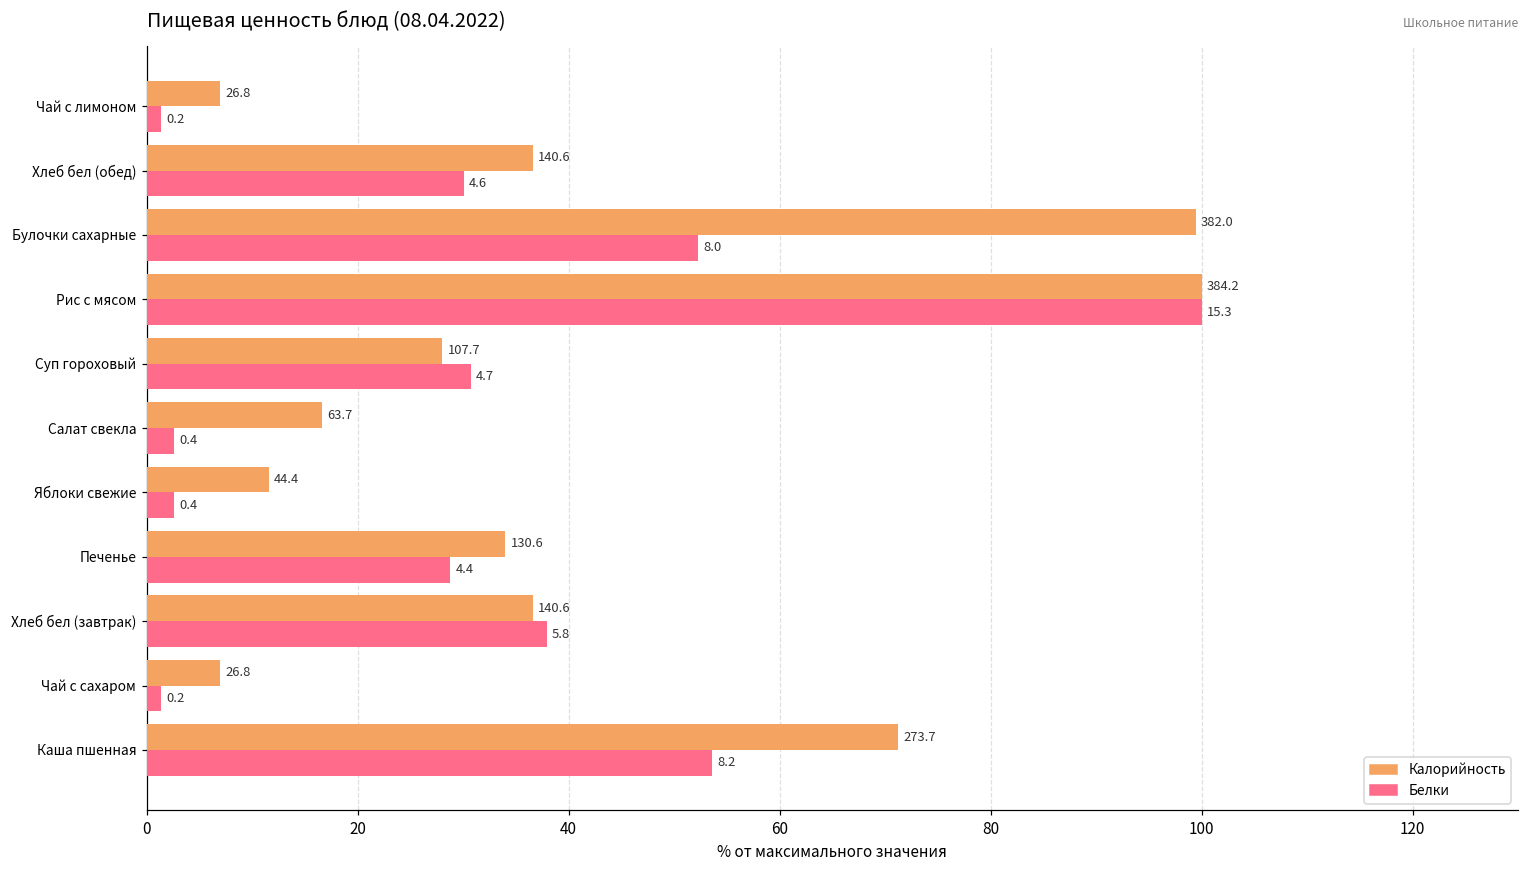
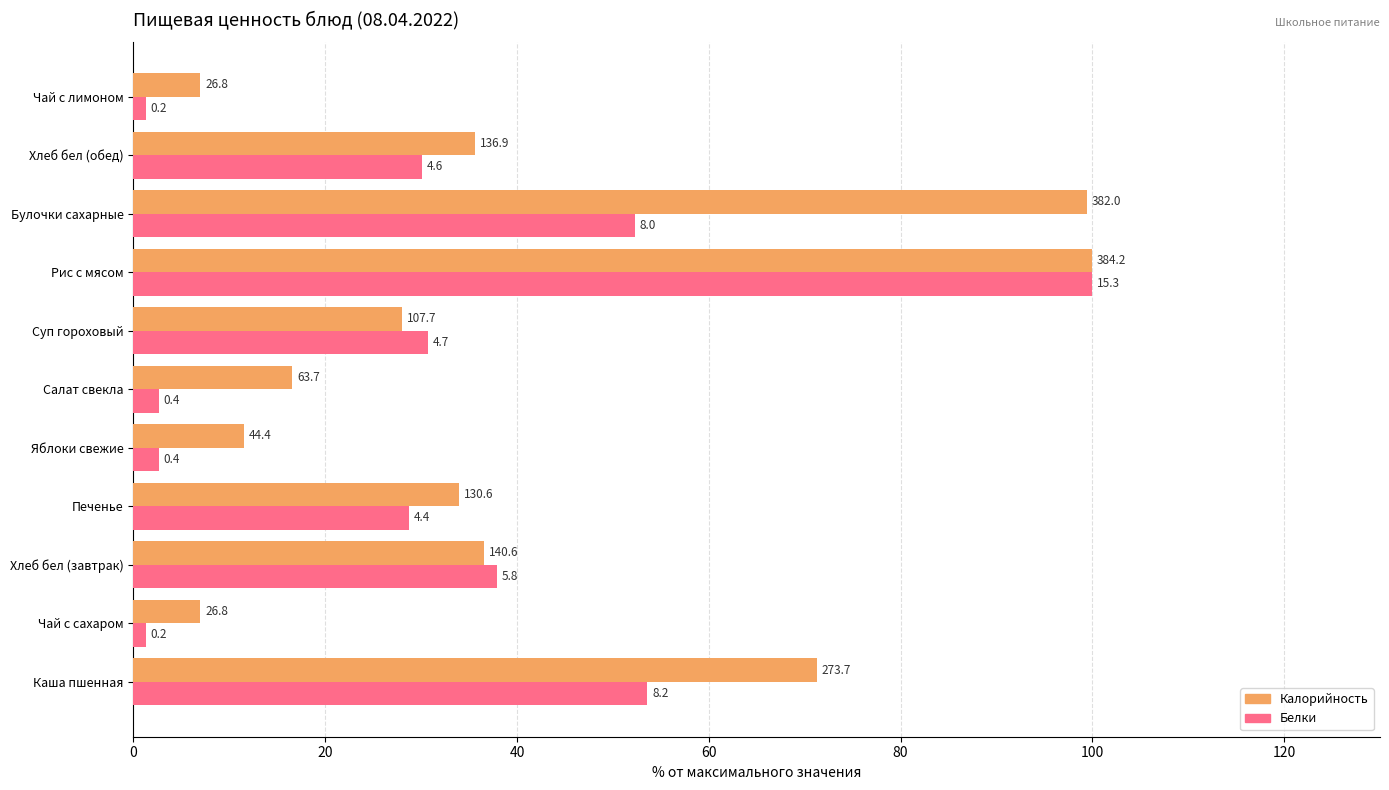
  {
    "Калорийность": {
-     "Хлеб бел (обед)": 140.6
+     "Хлеб бел (обед)": 136.9
    }
  }
